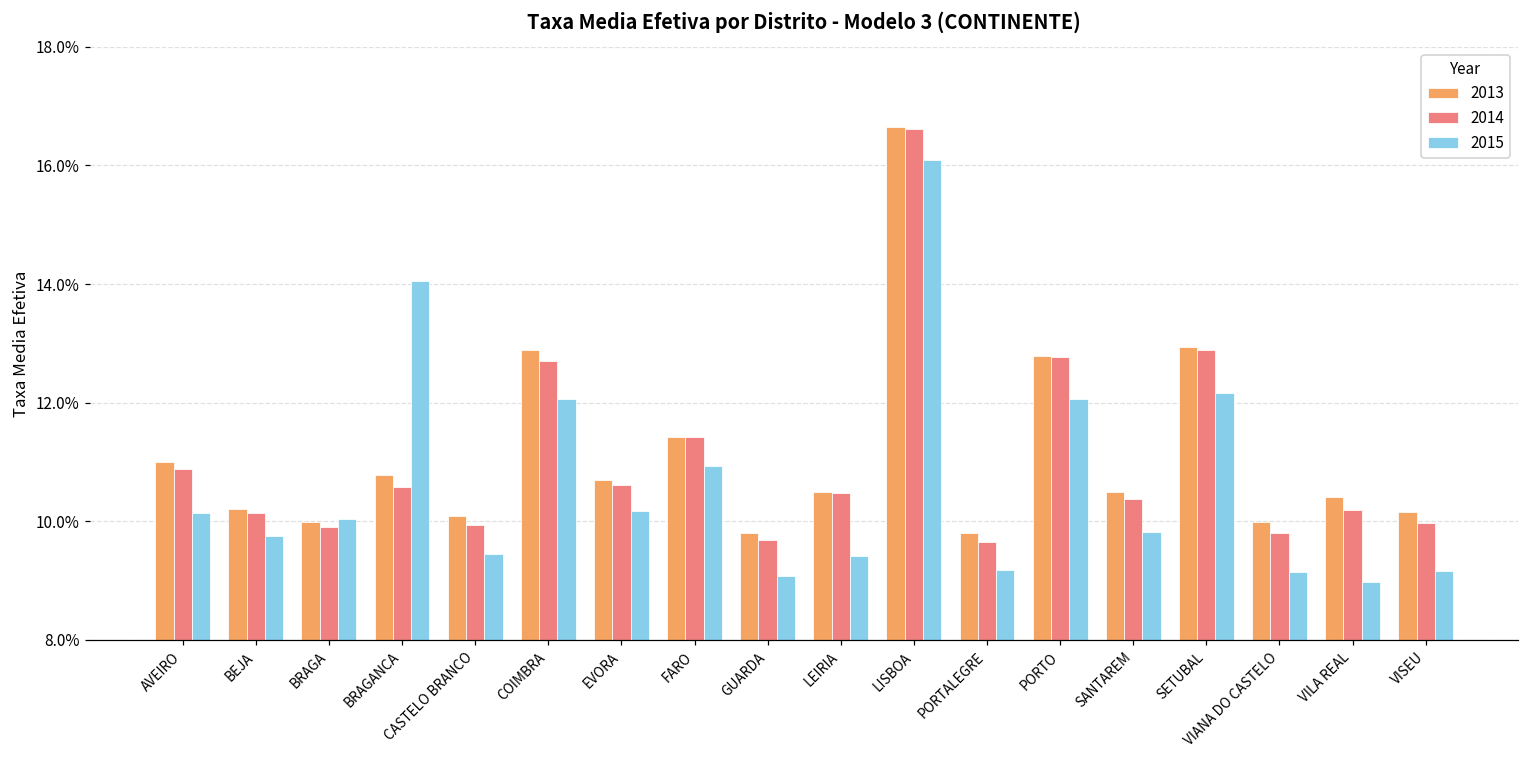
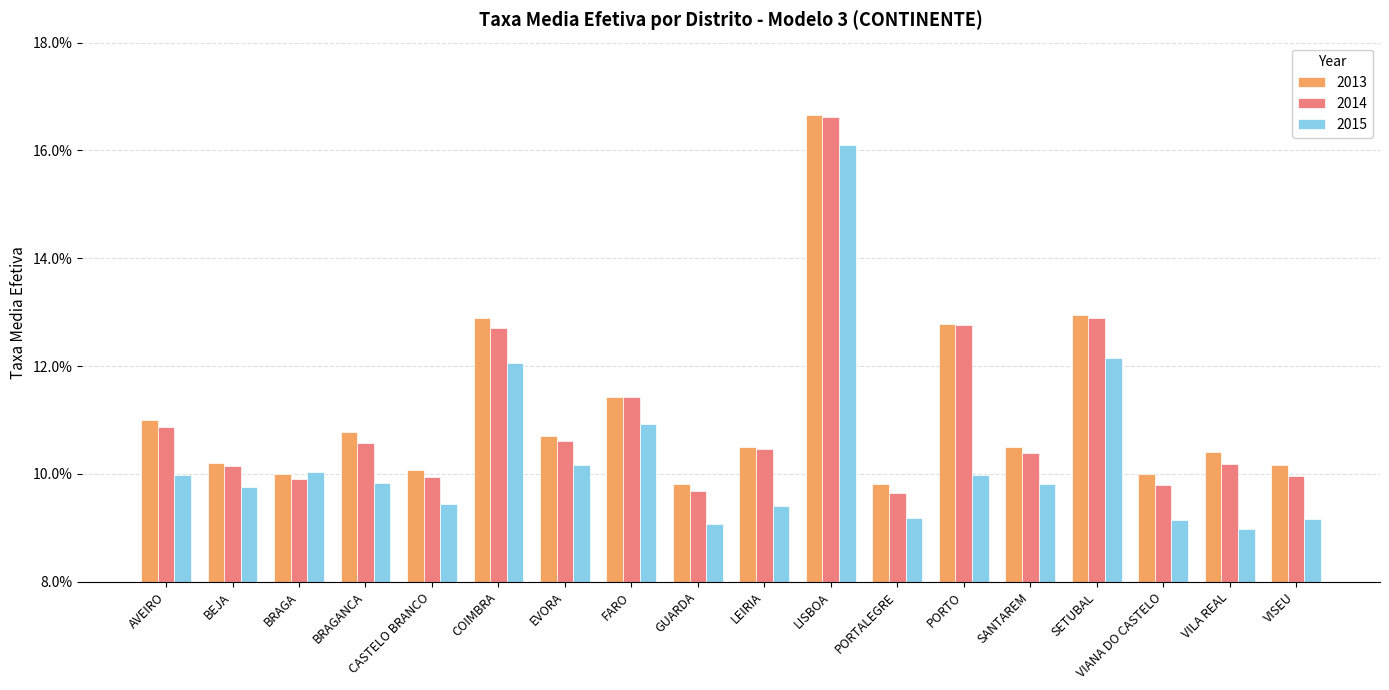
  {
    "2015": {
-     "AVEIRO": "10.1%",
+     "AVEIRO": "10.0%",
      "BEJA": "9.8%",
      "BRAGA": "10.0%",
-     "BRAGANCA": "14.1%",
+     "BRAGANCA": "9.8%",
      "CASTELO BRANCO": "9.4%",
      "COIMBRA": "12.1%",
      "EVORA": "10.2%",
      "FARO": "10.9%",
      "GUARDA": "9.1%",
      "LEIRIA": "9.4%",
      "LISBOA": "16.1%",
      "PORTALEGRE": "9.2%",
-     "PORTO": "12.1%",
+     "PORTO": "10.0%",
      "SANTAREM": "9.8%",
      "SETUBAL": "12.2%",
      "VIANA DO CASTELO": "9.1%",
      "VILA REAL": "9.0%",
      "VISEU": "9.2%"
    }
  }
